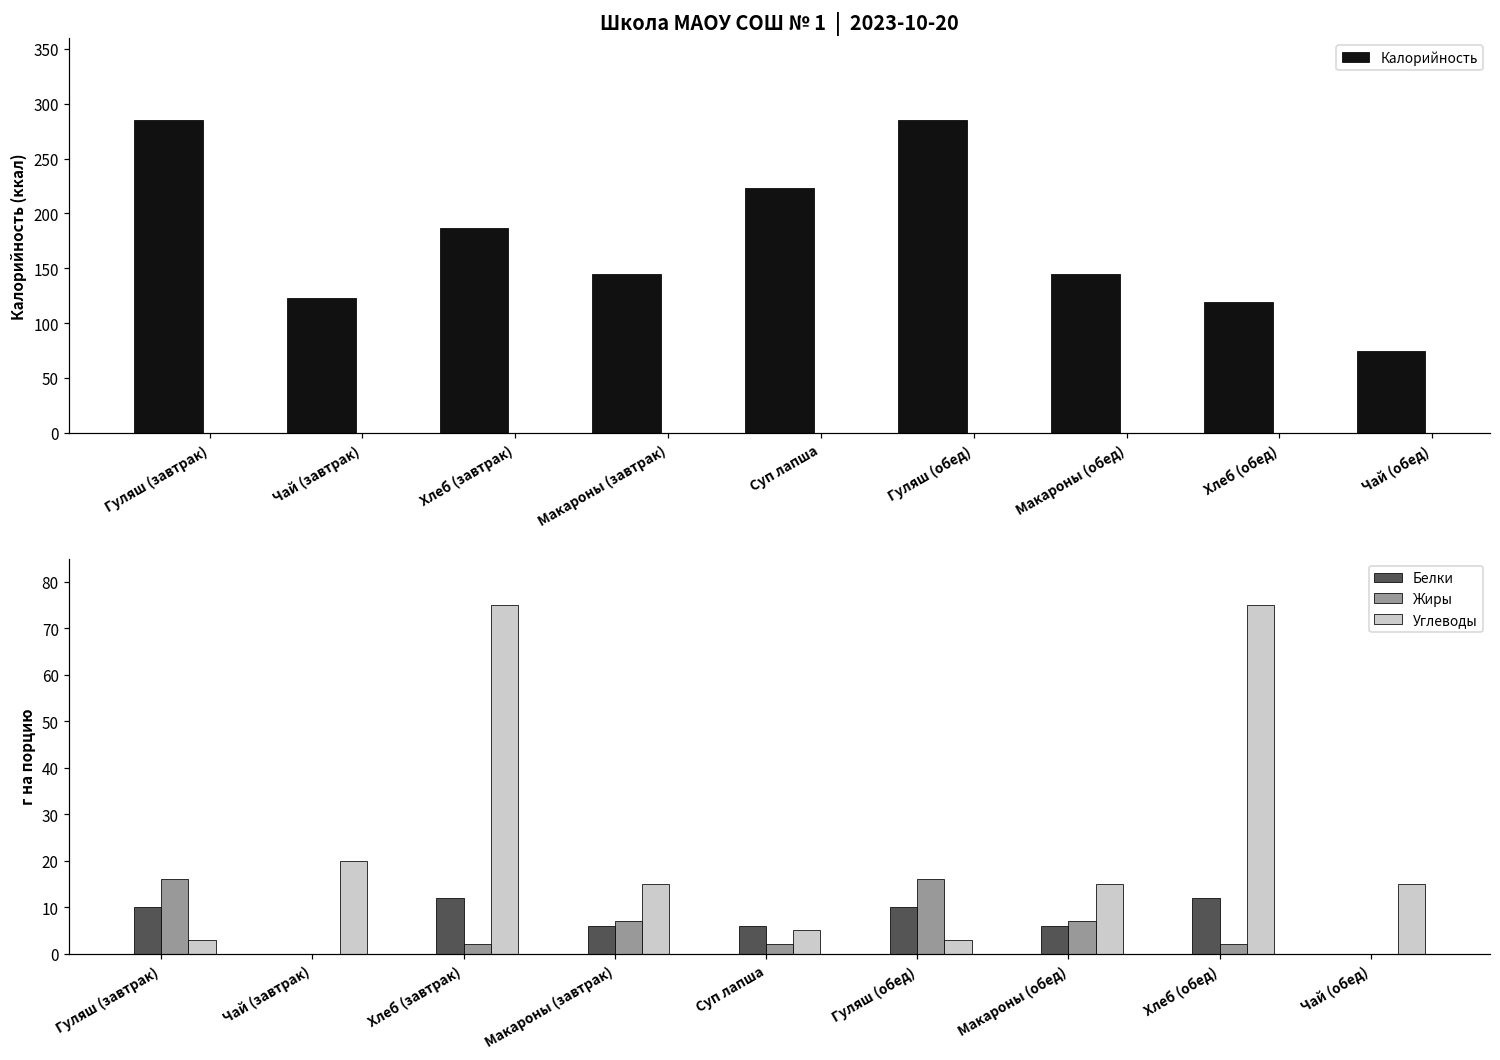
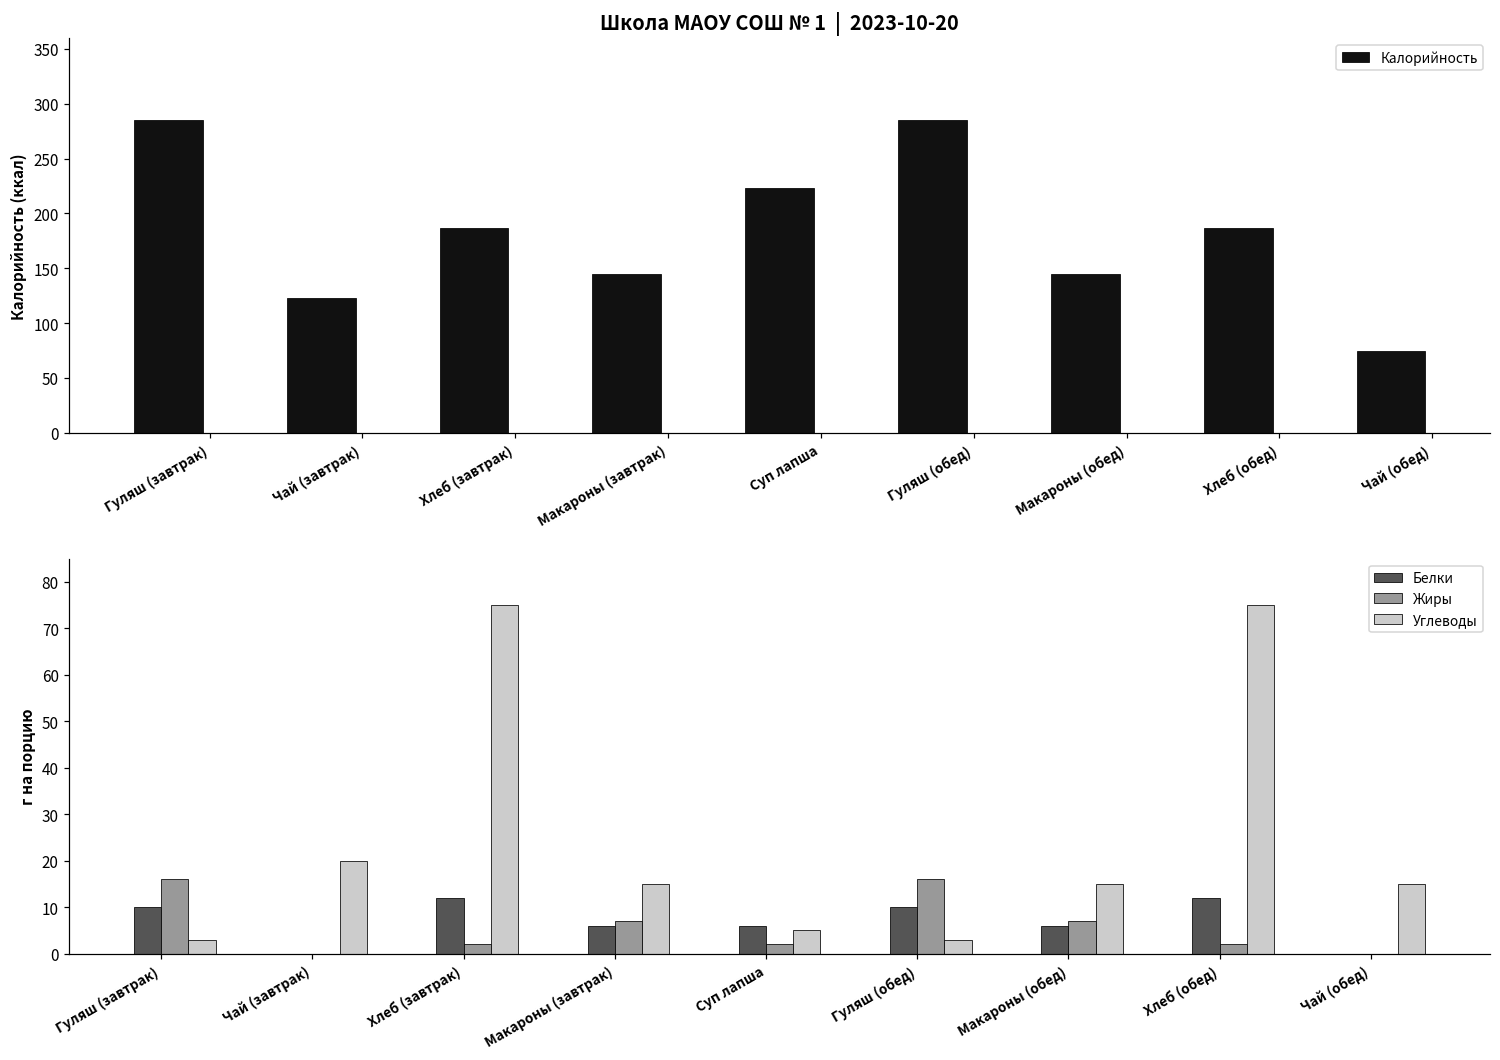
  {
    "Школа МАОУ СОШ № 1 | 2023-10-20": {
      "Гуляш (завтрак)": 290,
      "Чай (завтрак)": 120,
      "Хлеб (завтрак)": 190,
      "Макароны (завтрак)": 150,
      "Суп лапша": 220,
      "Гуляш (обед)": 290,
      "Макароны (обед)": 150,
-     "Хлеб (обед)": 120,
+     "Хлеб (обед)": 190,
      "Чай (обед)": 80
    }
  }
